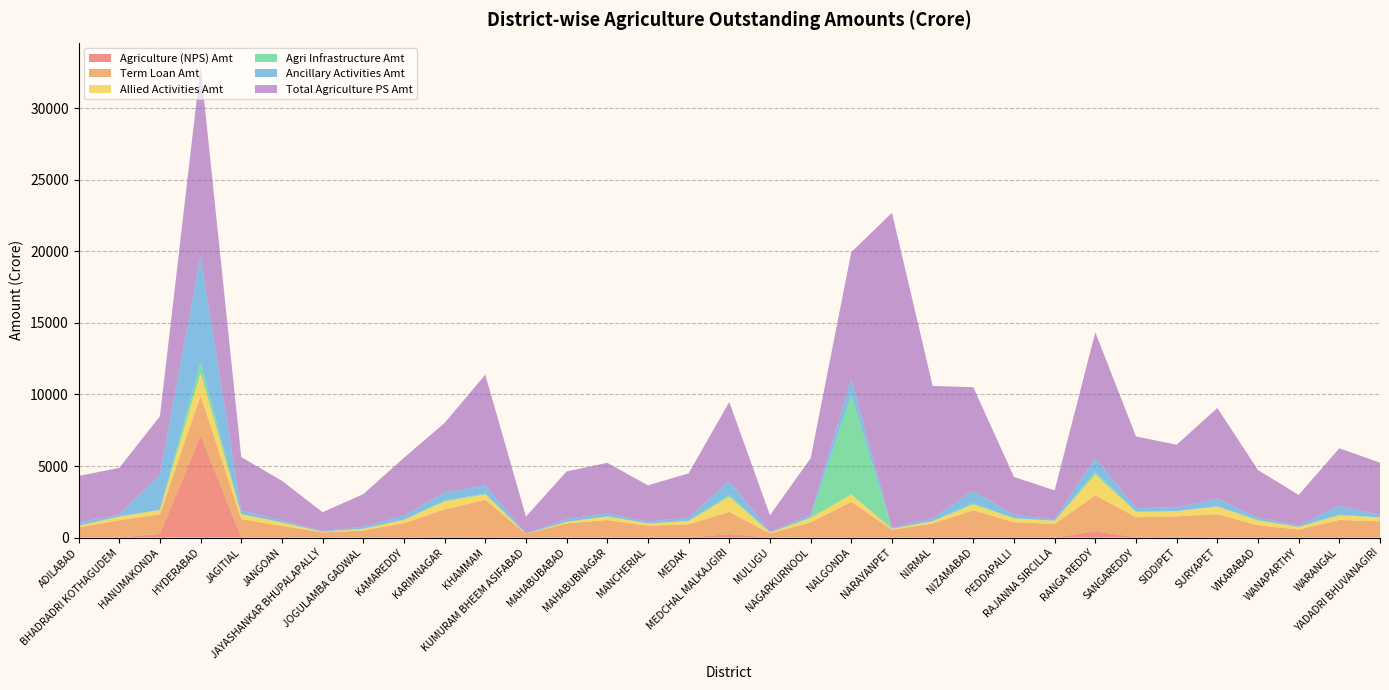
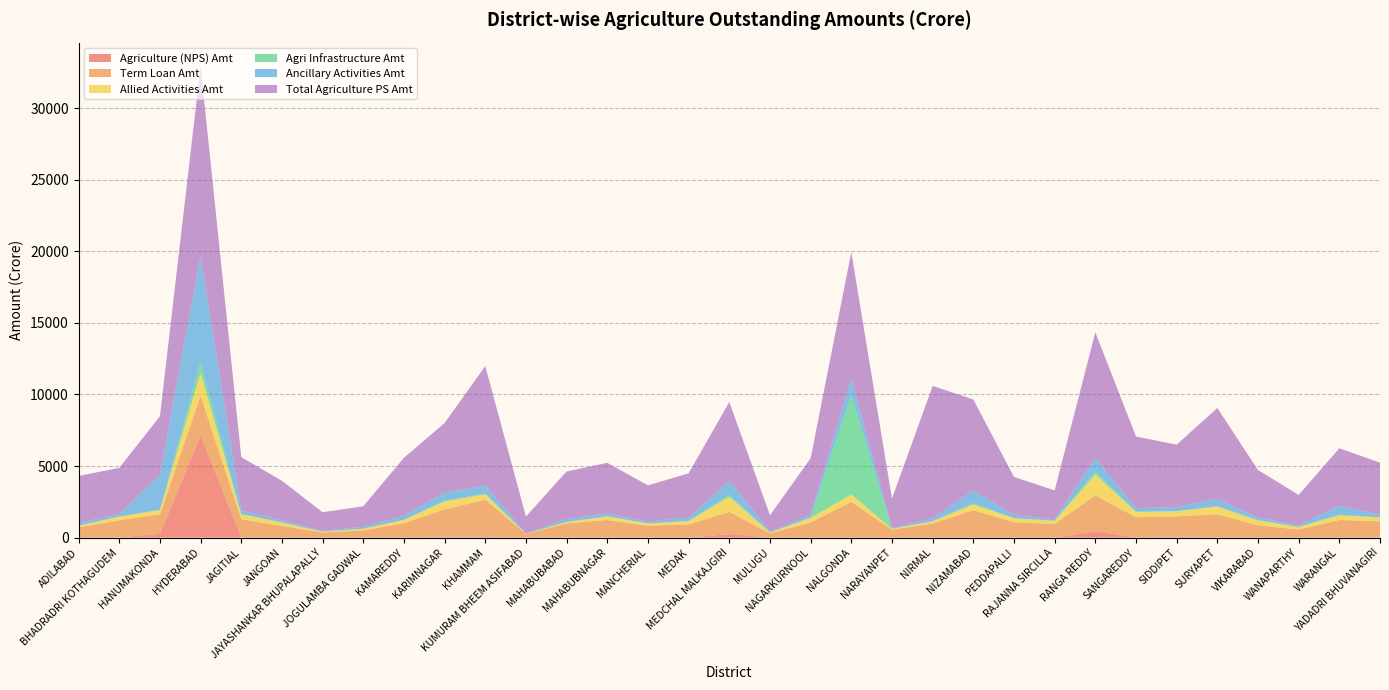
  {
    "Allied Activities Amt": {
      "HYDERABAD": 1600,
      "NALGONDA": 500,
      "RANGA REDDY": 1400
    },
    "Agri Infrastructure Amt": {
      "HYDERABAD": 800,
      "NALGONDA": 7000,
      "RANGA REDDY": 200
    },
    "Ancillary Activities Amt": {
      "ADILABAD": 200,
      "HANUMAKONDA": 2500,
      "HYDERABAD": 7400,
      "JAGITIAL": 200,
      "KAMAREDDY": 300,
      "KARIMNAGAR": 600,
      "KHAMMAM": 600,
      "MAHABUBABAD": 200,
      "MAHABUBNAGAR": 200,
      "MEDAK": 200,
      "MEDCHAL MALKAJGIRI": 1000,
      "NAGARKURNOOL": 200,
      "NALGONDA": 1100,
      "NIRMAL": 200,
      "NIZAMABAD": 900,
      "PEDDAPALLI": 200,
      "RANGA REDDY": 900,
      "SANGAREDDY": 200,
      "SIDDIPET": 300,
      "SURYAPET": 500,
      "WARANGAL": 600
    },
    "Total Agriculture PS Amt": {
      "ADILABAD": 3300,
      "BHADRADRI KOTHAGUDEM": 3300,
      "HANUMAKONDA": 4100,
      "JAGITIAL": 3700,
      "JANGOAN": 2800,
      "JAYASHANKAR BHUPALAPALLY": 1300,
-     "JOGULAMBA GADWAL": 2300,
+     "JOGULAMBA GADWAL": 1400,
      "KAMAREDDY": 4000,
      "KARIMNAGAR": 4900,
-     "KHAMMAM": 7700,
+     "KHAMMAM": 8300,
      "KUMURAM BHEEM ASIFABAD": 1200,
      "MAHABUBABAD": 3300,
      "MAHABUBNAGAR": 3500,
      "MANCHERIAL": 2500,
      "MEDAK": 3100,
      "MEDCHAL MALKAJGIRI": 5500,
      "MULUGU": 1200,
      "NAGARKURNOOL": 3900,
      "NALGONDA": 8800,
-     "NARAYANPET": 22000,
+     "NARAYANPET": 2100,
      "NIRMAL": 9200,
-     "NIZAMABAD": 7200,
+     "NIZAMABAD": 6400,
      "PEDDAPALLI": 2700,
      "RAJANNA SIRCILLA": 2000,
      "RANGA REDDY": 8800,
      "SANGAREDDY": 5000,
      "SIDDIPET": 4400,
      "SURYAPET": 6300,
      "VIKARABAD": 3300,
      "WANAPARTHY": 2100,
      "WARANGAL": 4000,
      "YADADRI BHUVANAGIRI": 3700
    }
  }
